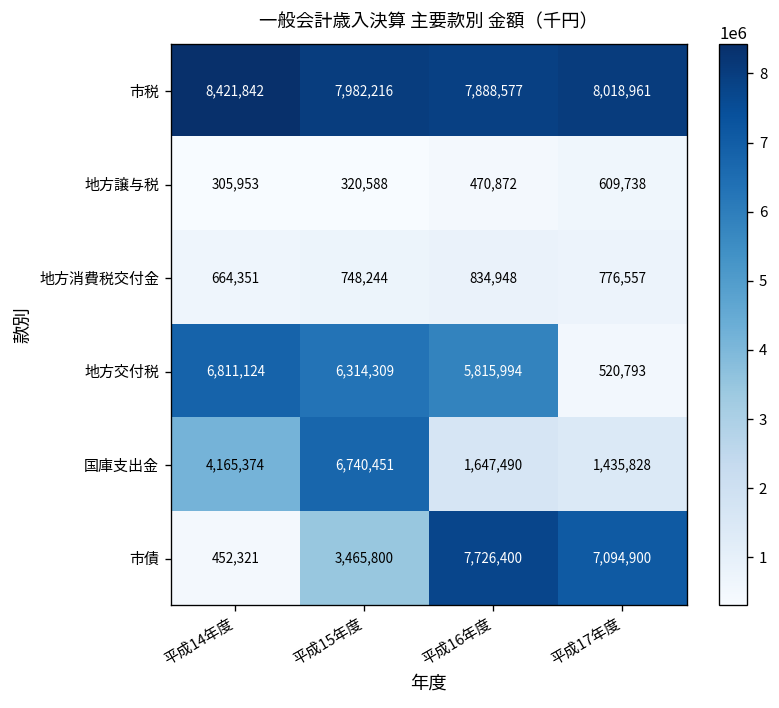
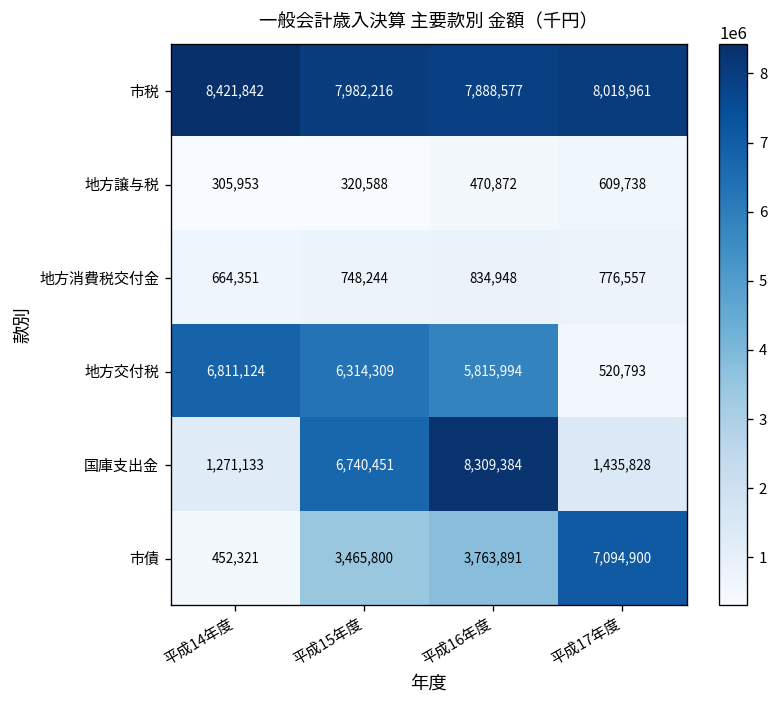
  {
    "市税": {
      "平成14年度": "8,421,842",
      "平成15年度": "7,982,216",
      "平成16年度": "7,888,577",
      "平成17年度": "8,018,961"
    },
    "地方譲与税": {
      "平成14年度": "305,953",
      "平成15年度": "320,588",
      "平成16年度": "470,872",
      "平成17年度": "609,738"
    },
    "地方消費税交付金": {
      "平成14年度": "664,351",
      "平成15年度": "748,244",
      "平成16年度": "834,948",
      "平成17年度": "776,557"
    },
    "地方交付税": {
      "平成14年度": "6,811,124",
      "平成15年度": "6,314,309",
      "平成16年度": "5,815,994",
      "平成17年度": "520,793"
    },
    "国庫支出金": {
-     "平成14年度": "4,165,374",
+     "平成14年度": "1,271,133",
      "平成15年度": "6,740,451",
-     "平成16年度": "1,647,490",
+     "平成16年度": "8,309,384",
      "平成17年度": "1,435,828"
    },
    "市債": {
      "平成14年度": "452,321",
      "平成15年度": "3,465,800",
-     "平成16年度": "7,726,400",
+     "平成16年度": "3,763,891",
      "平成17年度": "7,094,900"
    }
  }
